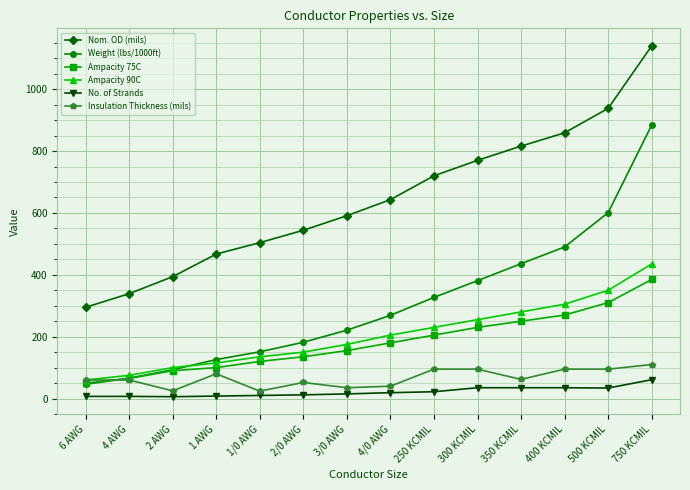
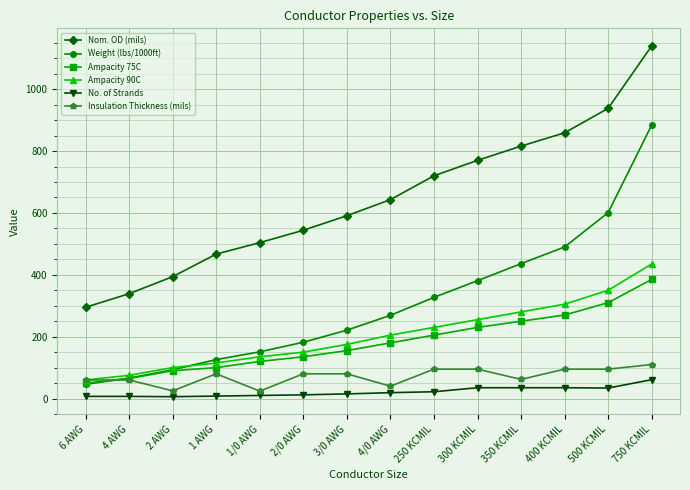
  {
    "Insulation Thickness (mils)": {
      "2 AWG": 30,
      "1 AWG": 80,
      "1/0 AWG": 20,
-     "2/0 AWG": 50,
-     "3/0 AWG": 40,
+     "2/0 AWG": 80,
+     "3/0 AWG": 80,
      "4/0 AWG": 40,
      "250 KCMIL": 100,
      "300 KCMIL": 100,
      "350 KCMIL": 60,
      "400 KCMIL": 100,
      "500 KCMIL": 100,
      "750 KCMIL": 110
    }
  }
